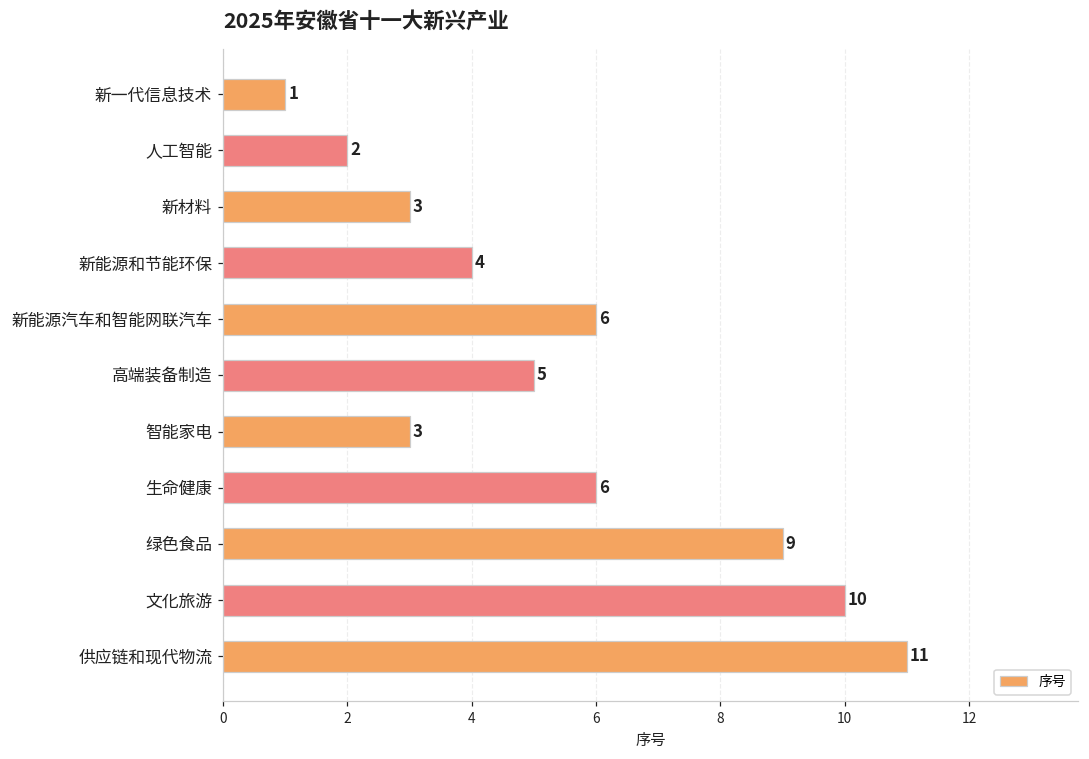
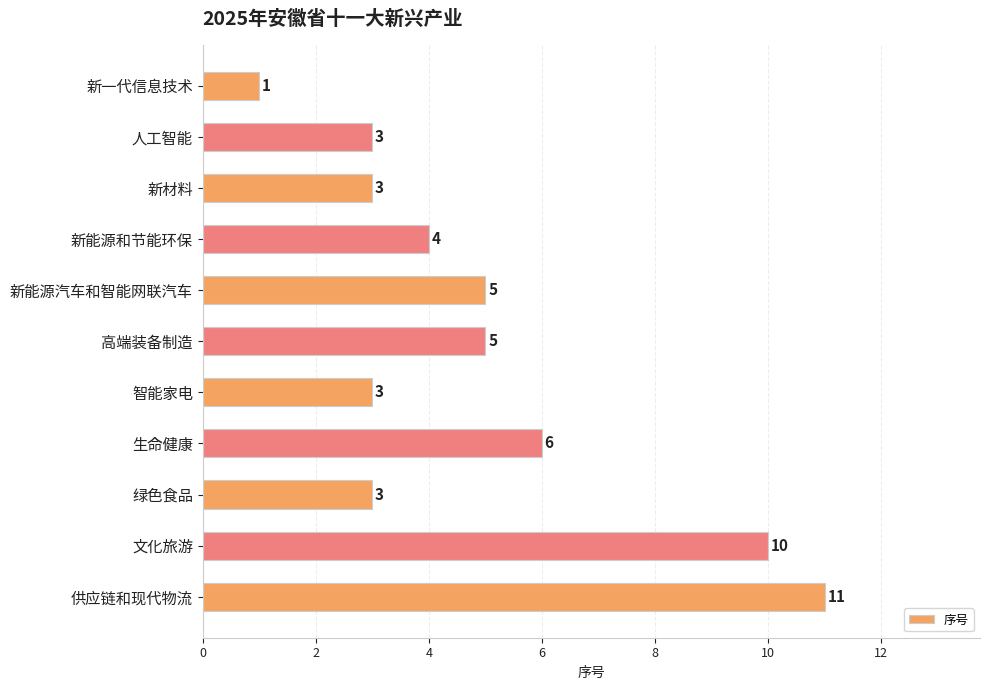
  {
    "新一代信息技术": 1,
-   "人工智能": 2,
+   "人工智能": 3,
    "新材料": 3,
    "新能源和节能环保": 4,
-   "新能源汽车和智能网联汽车": 6,
+   "新能源汽车和智能网联汽车": 5,
    "高端装备制造": 5,
    "智能家电": 3,
    "生命健康": 6,
-   "绿色食品": 9,
+   "绿色食品": 3,
    "文化旅游": 10,
    "供应链和现代物流": 11
  }
